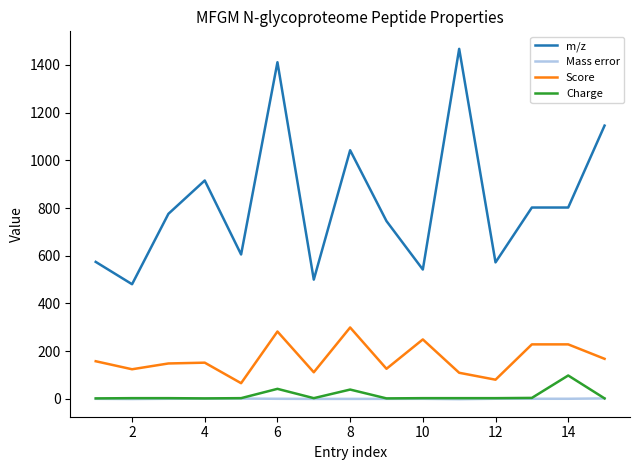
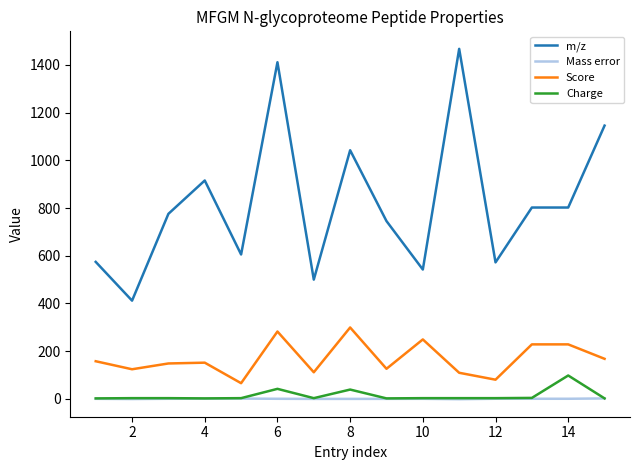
  {
    "m/z": {
-     "2": 480,
+     "2": 410,
      "4": 920,
      "6": 1410,
      "8": 1040,
      "10": 540,
      "12": 570,
      "14": 800
    },
    "Mass error": {
      "6": 0,
      "8": 0,
      "14": 0
    },
    "Score": {
      "2": 120,
      "4": 150,
      "6": 280,
      "8": 300,
      "10": 250,
      "12": 80,
      "14": 230
    },
    "Charge": {
      "6": 40,
      "8": 40,
      "14": 100
    }
  }
